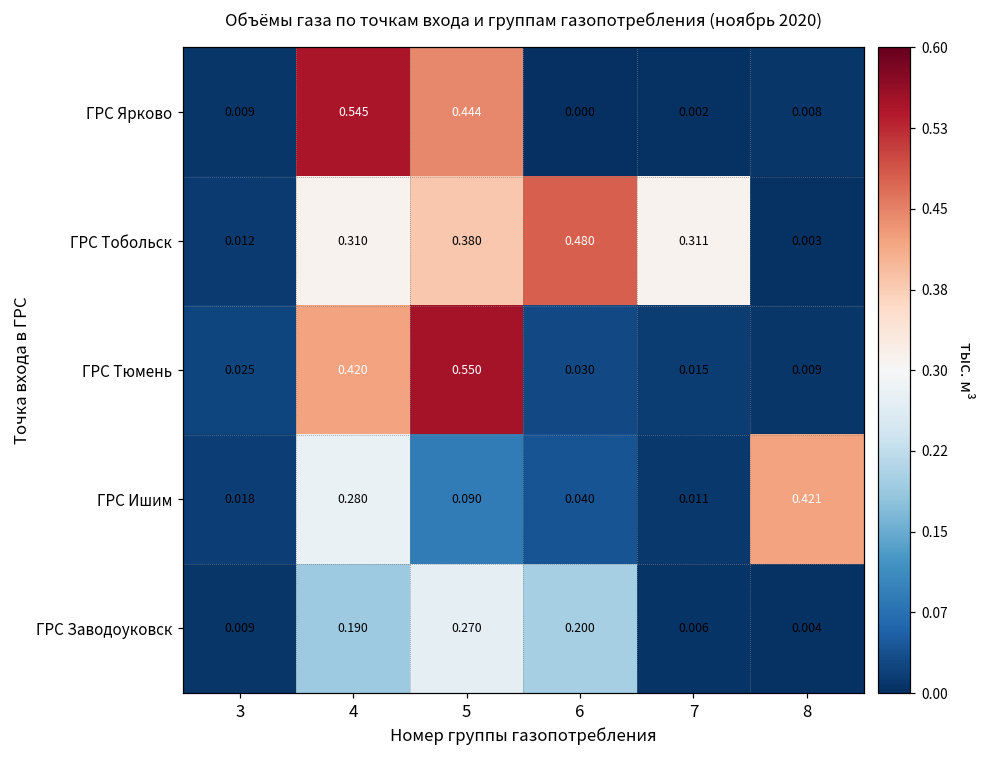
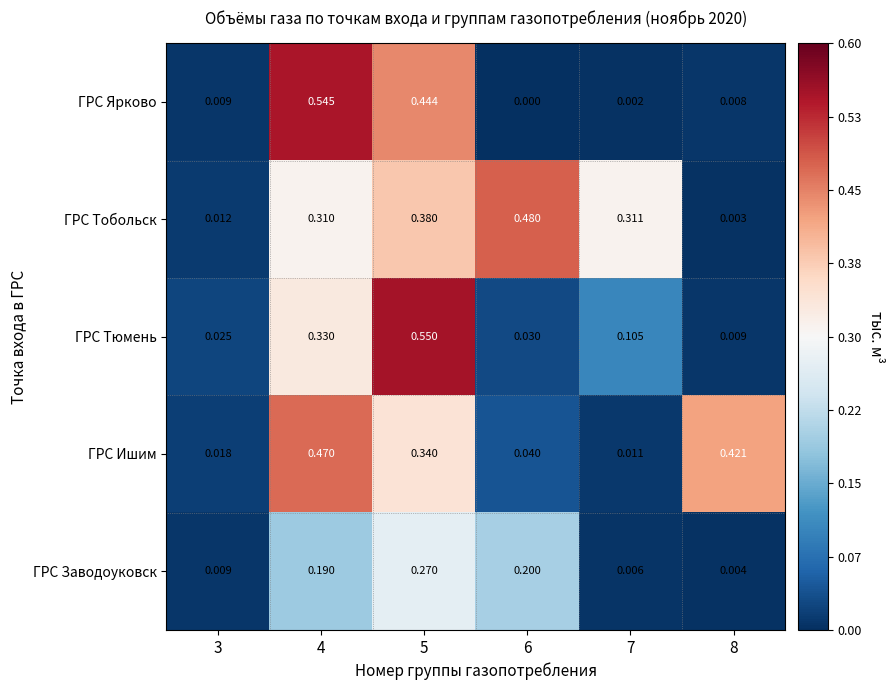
  {
    "ГРС Ярково": {
      "3": 0.009,
      "4": 0.545,
      "5": 0.444,
      "6": 0.000,
      "7": 0.002,
      "8": 0.008
    },
    "ГРС Тобольск": {
      "3": 0.012,
      "4": 0.310,
      "5": 0.380,
      "6": 0.480,
      "7": 0.311,
      "8": 0.003
    },
    "ГРС Тюмень": {
      "3": 0.025,
-     "4": 0.420,
+     "4": 0.330,
      "5": 0.550,
      "6": 0.030,
-     "7": 0.015,
+     "7": 0.105,
      "8": 0.009
    },
    "ГРС Ишим": {
      "3": 0.018,
-     "4": 0.280,
-     "5": 0.090,
+     "4": 0.470,
+     "5": 0.340,
      "6": 0.040,
      "7": 0.011,
      "8": 0.421
    },
    "ГРС Заводоуковск": {
      "3": 0.009,
      "4": 0.190,
      "5": 0.270,
      "6": 0.200,
      "7": 0.006,
      "8": 0.004
    }
  }
